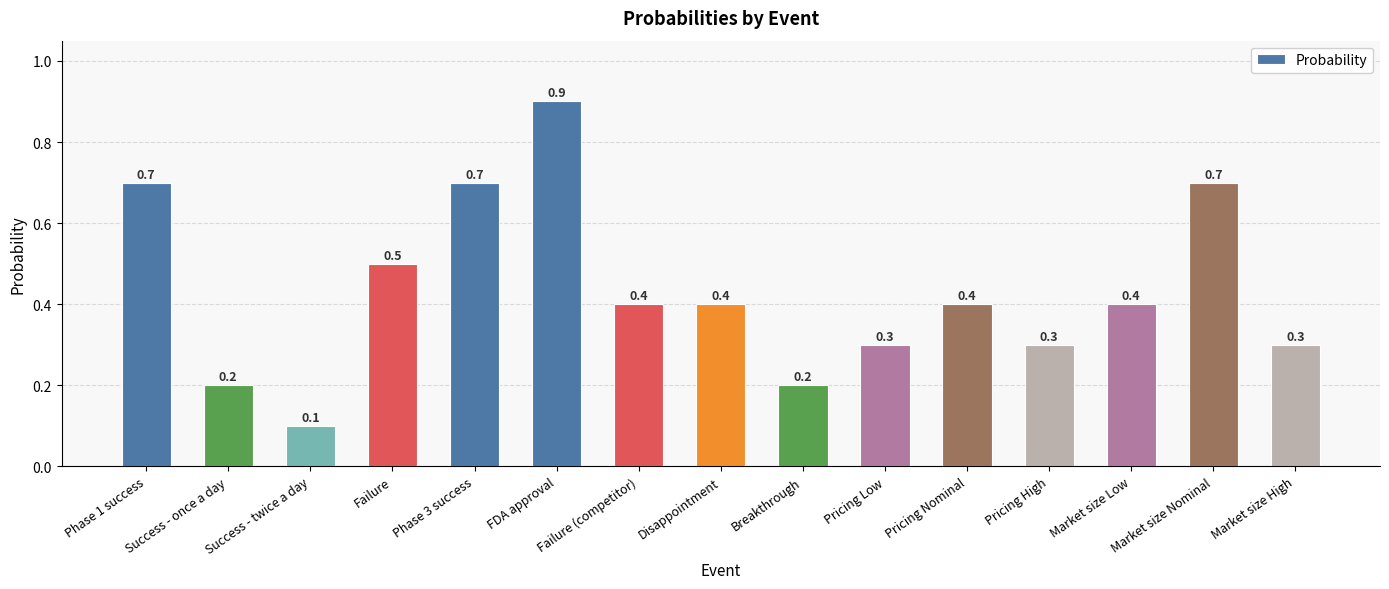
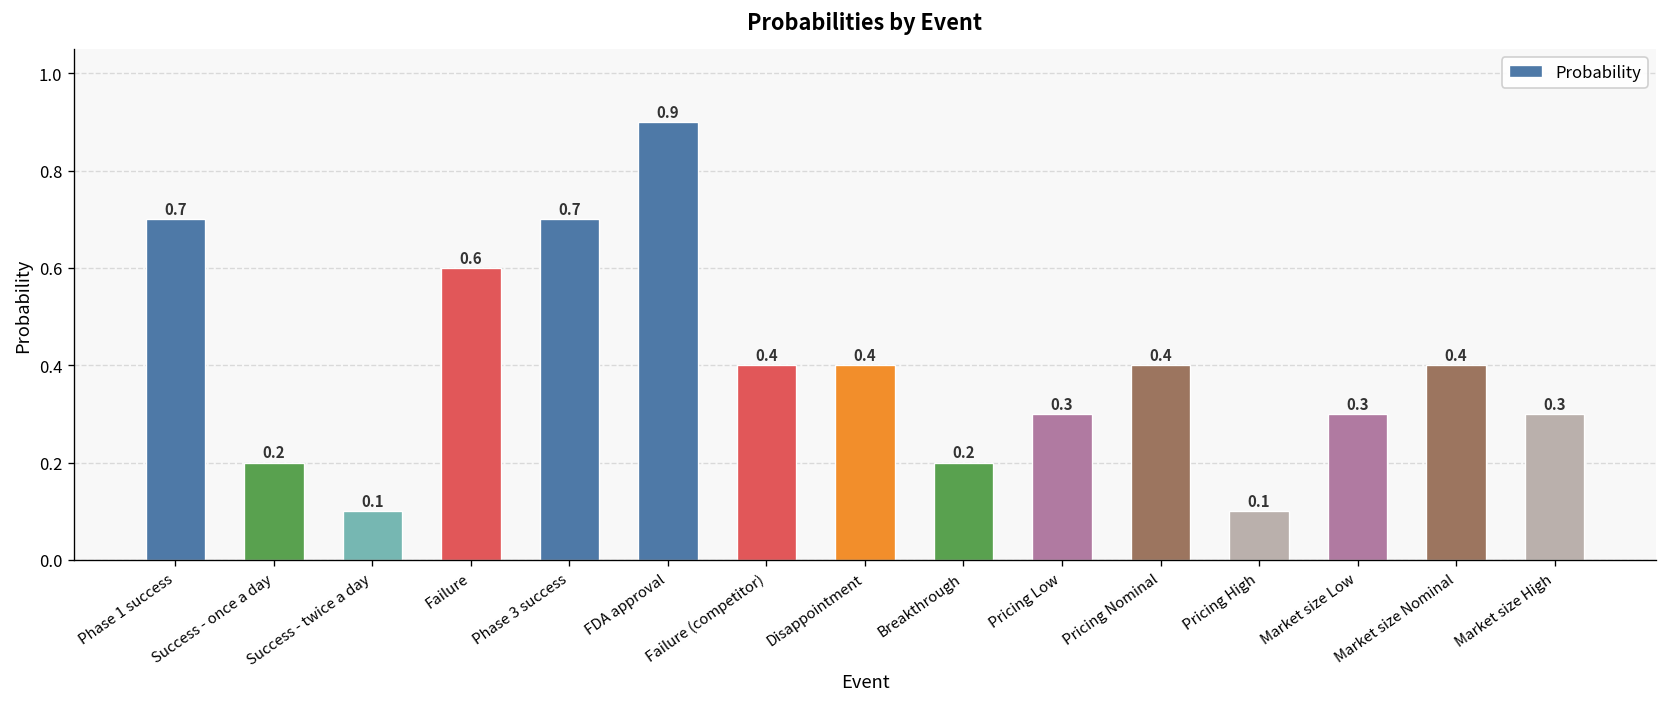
  {
    "Phase 1 success": 0.7,
    "Success - once a day": 0.2,
    "Success - twice a day": 0.1,
-   "Failure": 0.5,
+   "Failure": 0.6,
    "Phase 3 success": 0.7,
    "FDA approval": 0.9,
    "Failure (competitor)": 0.4,
    "Disappointment": 0.4,
    "Breakthrough": 0.2,
    "Pricing Low": 0.3,
    "Pricing Nominal": 0.4,
-   "Pricing High": 0.3,
-   "Market size Low": 0.4,
-   "Market size Nominal": 0.7,
+   "Pricing High": 0.1,
+   "Market size Low": 0.3,
+   "Market size Nominal": 0.4,
    "Market size High": 0.3
  }
